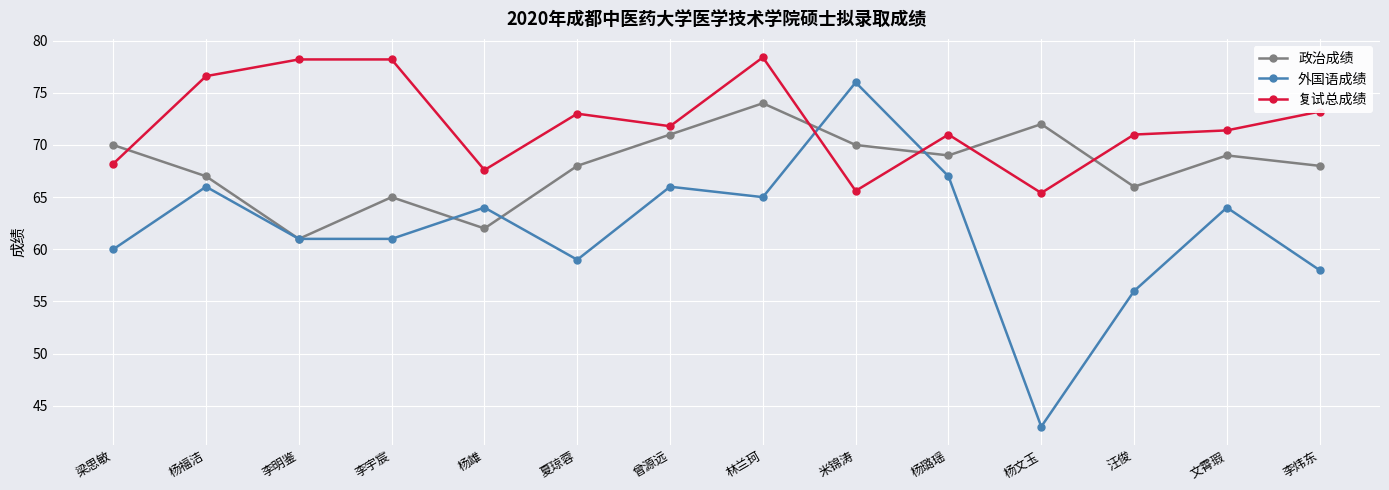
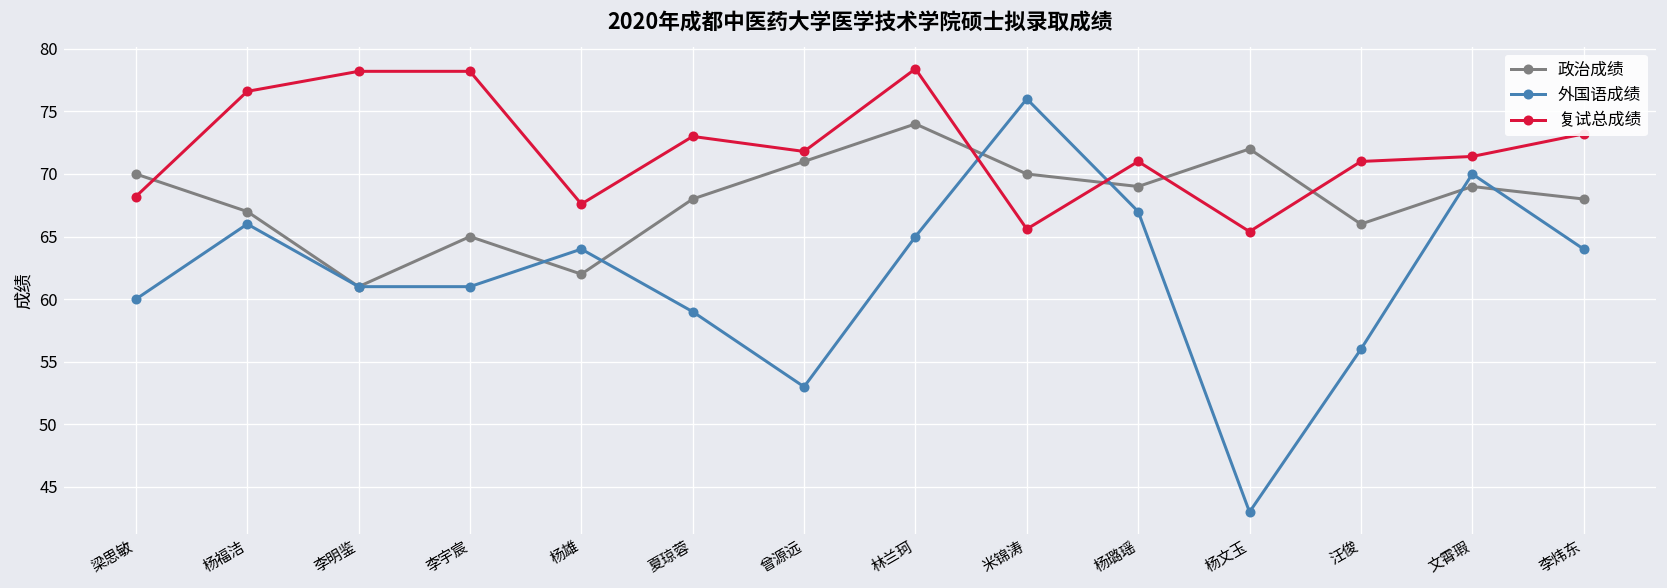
  {
    "政治成绩": {
      "梁思敏": 70,
      "杨福洁": 67,
      "李宇宸": 65,
      "杨雄": 62,
      "夏琼蓉": 68,
      "曾源远": 71,
      "林兰珂": 74,
      "米锦涛": 70,
      "杨璐瑶": 69,
      "杨文玉": 72,
      "汪俊": 66,
      "文霄瑕": 69,
      "李炜东": 68
    },
    "外国语成绩": {
      "梁思敏": 60,
      "杨福洁": 66,
      "李宇宸": 61,
      "杨雄": 64,
      "夏琼蓉": 59,
-     "曾源远": 66,
+     "曾源远": 53,
      "林兰珂": 65,
      "米锦涛": 76,
      "杨璐瑶": 67,
      "杨文玉": 43,
      "汪俊": 56,
-     "文霄瑕": 64,
-     "李炜东": 58
+     "文霄瑕": 70,
+     "李炜东": 64
    },
    "复试总成绩": {
      "梁思敏": 68,
      "杨福洁": 76.6,
      "李明鉴": 78,
      "李宇宸": 78,
      "杨雄": 67.6,
      "夏琼蓉": 73,
      "曾源远": 72,
      "林兰珂": 78.4,
      "米锦涛": 65.6,
      "杨璐瑶": 71,
      "杨文玉": 65.4,
      "汪俊": 71,
      "文霄瑕": 71.4
    }
  }
